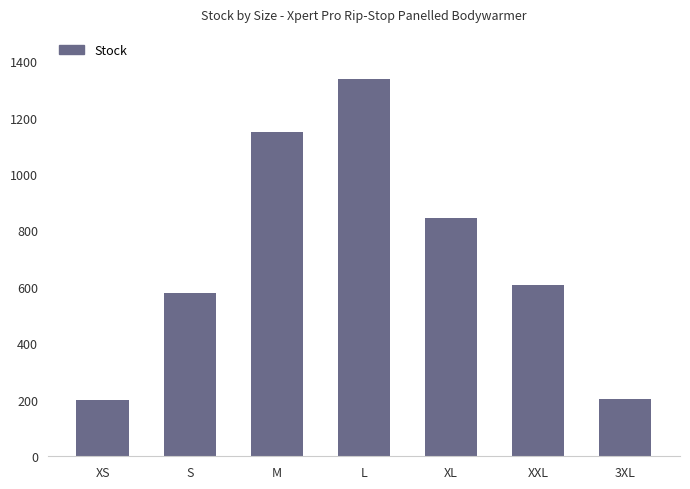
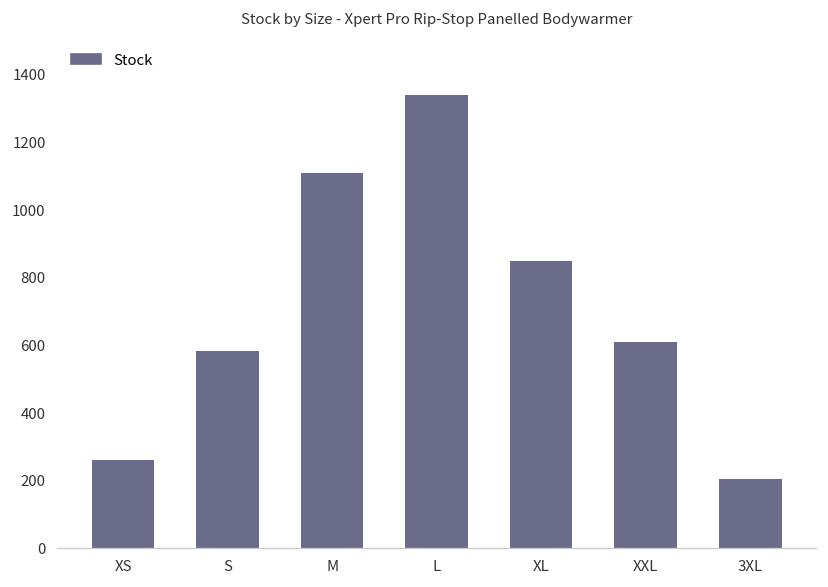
  {
-   "XS": 200,
+   "XS": 260,
    "S": 580,
-   "M": 1150,
+   "M": 1100,
    "L": 1340,
    "XL": 850,
    "XXL": 610,
    "3XL": 200
  }
